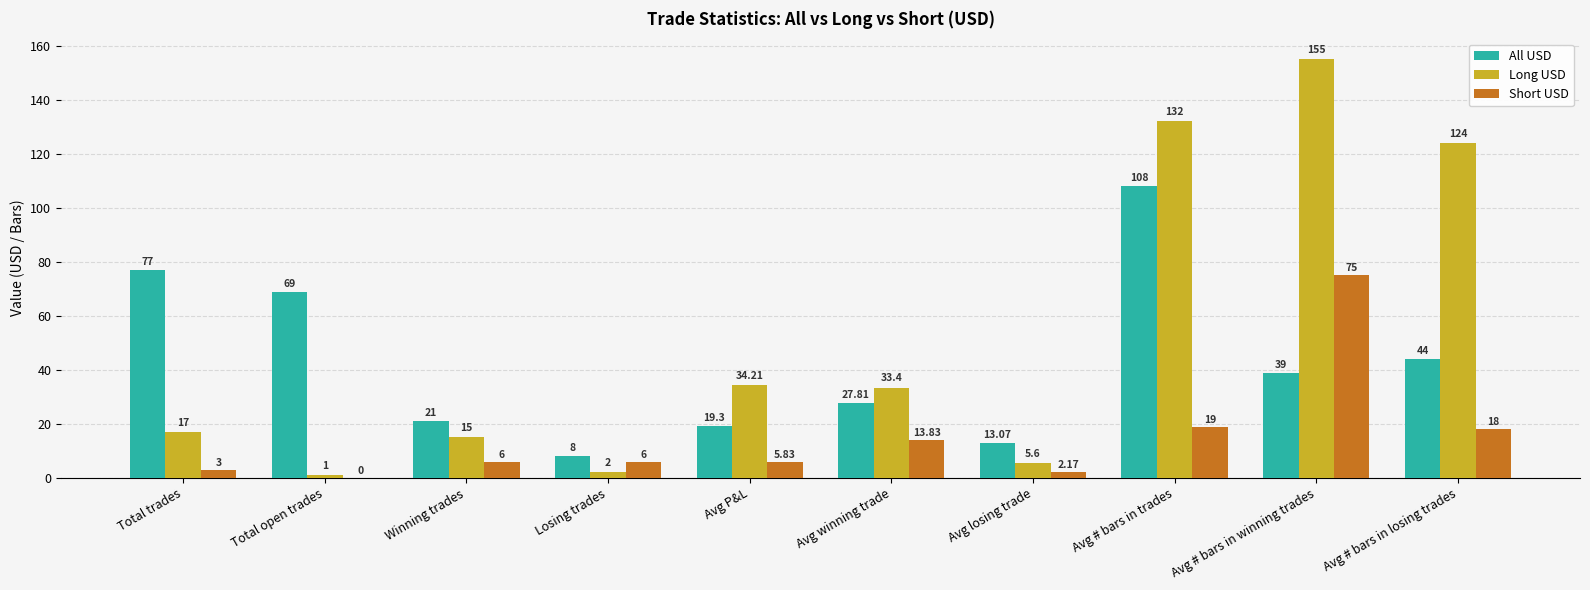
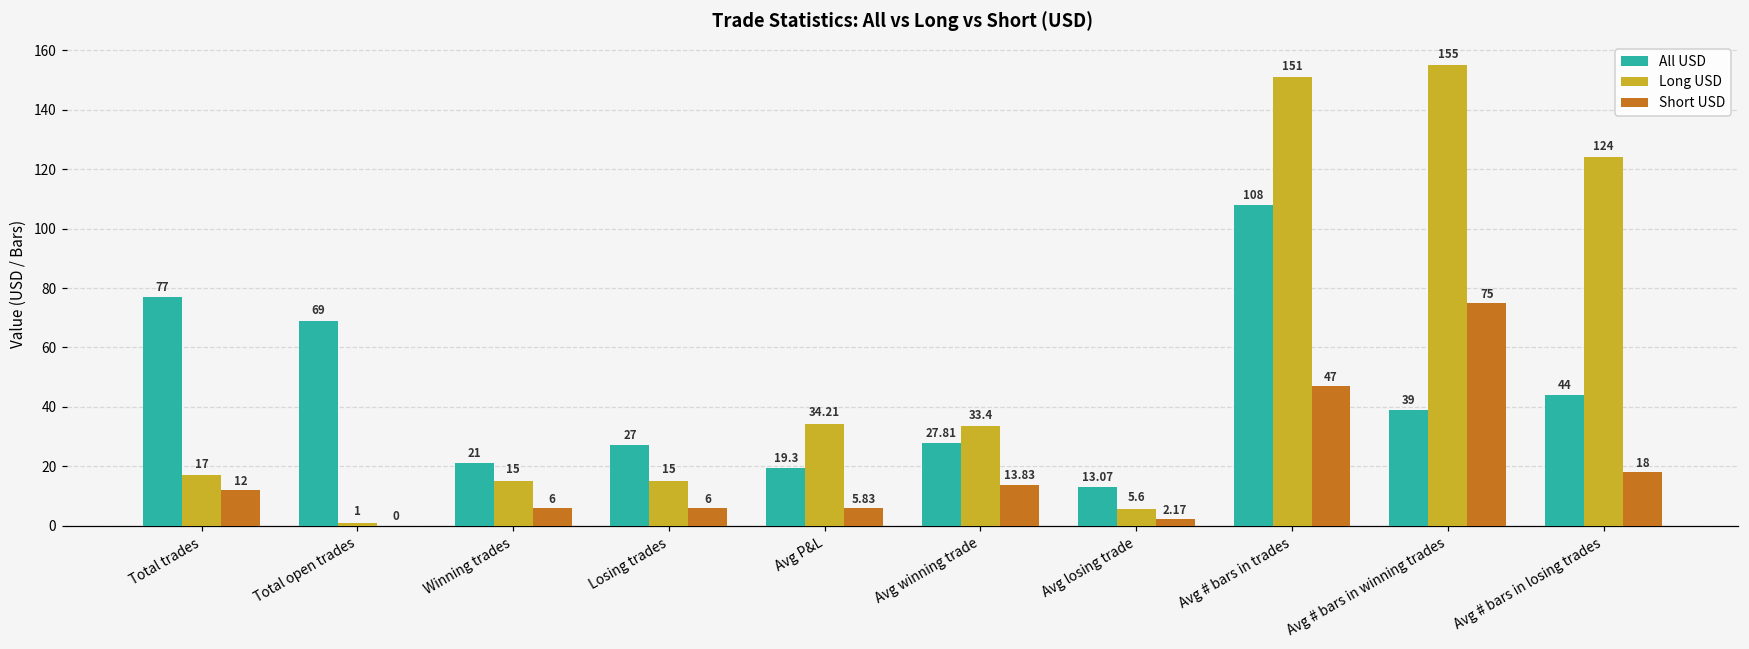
  {
    "All USD": {
      "Total trades": 77,
      "Total open trades": 69,
      "Winning trades": 21,
-     "Losing trades": 8,
+     "Losing trades": 27,
      "Avg P&L": 19.3,
      "Avg winning trade": 27.81,
      "Avg losing trade": 13.07,
      "Avg # bars in trades": 108,
      "Avg # bars in winning trades": 39,
      "Avg # bars in losing trades": 44
    },
    "Long USD": {
      "Total trades": 17,
      "Total open trades": 1,
      "Winning trades": 15,
-     "Losing trades": 2,
+     "Losing trades": 15,
      "Avg P&L": 34.21,
      "Avg winning trade": 33.4,
      "Avg losing trade": 5.6,
-     "Avg # bars in trades": 132,
+     "Avg # bars in trades": 151,
      "Avg # bars in winning trades": 155,
      "Avg # bars in losing trades": 124
    },
    "Short USD": {
-     "Total trades": 3,
+     "Total trades": 12,
      "Total open trades": 0,
      "Winning trades": 6,
      "Losing trades": 6,
      "Avg P&L": 5.83,
      "Avg winning trade": 13.83,
      "Avg losing trade": 2.17,
-     "Avg # bars in trades": 19,
+     "Avg # bars in trades": 47,
      "Avg # bars in winning trades": 75,
      "Avg # bars in losing trades": 18
    }
  }
